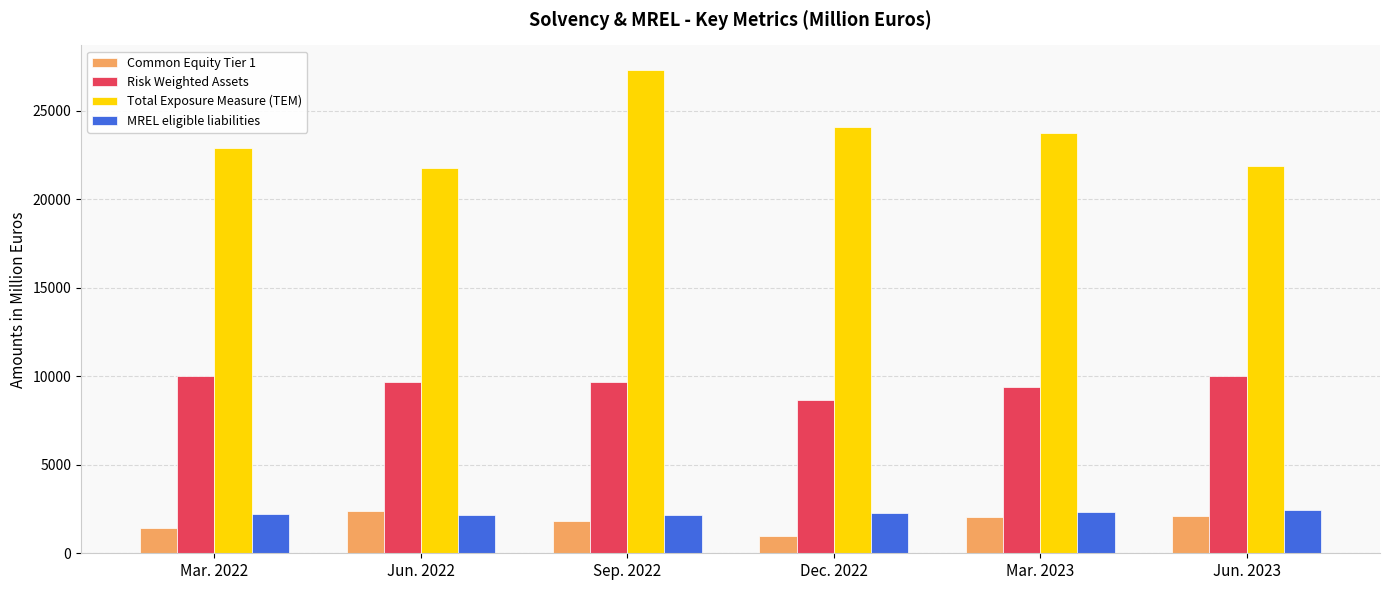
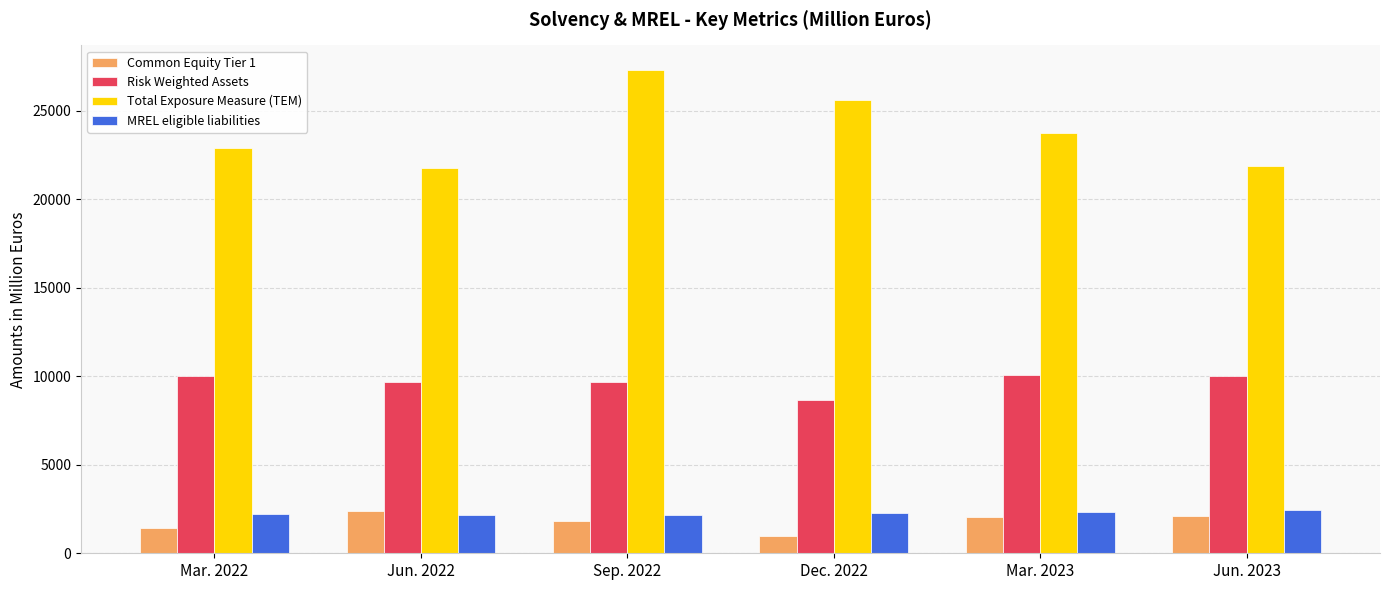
  {
    "Common Equity Tier 1": {
      "Mar. 2022": 1400,
      "Jun. 2022": 2400,
      "Sep. 2022": 1800,
      "Dec. 2022": 1000,
      "Mar. 2023": 2100,
      "Jun. 2023": 2100
    },
    "Risk Weighted Assets": {
      "Mar. 2022": 10000,
      "Jun. 2022": 9700,
      "Sep. 2022": 9700,
      "Dec. 2022": 8600,
-     "Mar. 2023": 9400,
+     "Mar. 2023": 10100,
      "Jun. 2023": 10000
    },
    "Total Exposure Measure (TEM)": {
      "Mar. 2022": 22900,
      "Jun. 2022": 21800,
      "Sep. 2022": 27300,
-     "Dec. 2022": 24100,
+     "Dec. 2022": 25600,
      "Mar. 2023": 23700,
      "Jun. 2023": 21900
    },
    "MREL eligible liabilities": {
      "Mar. 2022": 2200,
      "Jun. 2022": 2200,
      "Sep. 2022": 2100,
      "Dec. 2022": 2300,
      "Mar. 2023": 2400,
      "Jun. 2023": 2400
    }
  }
